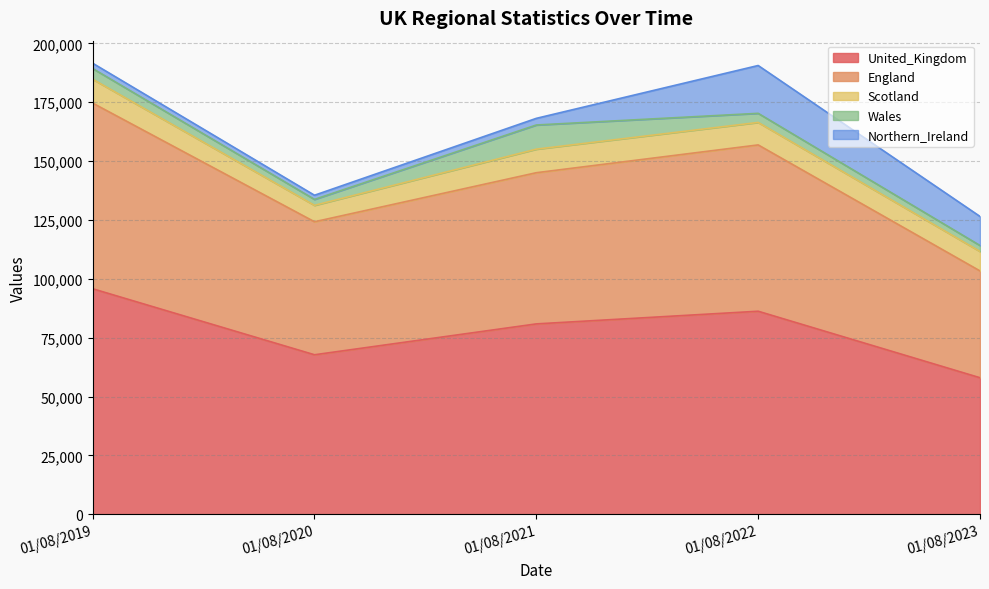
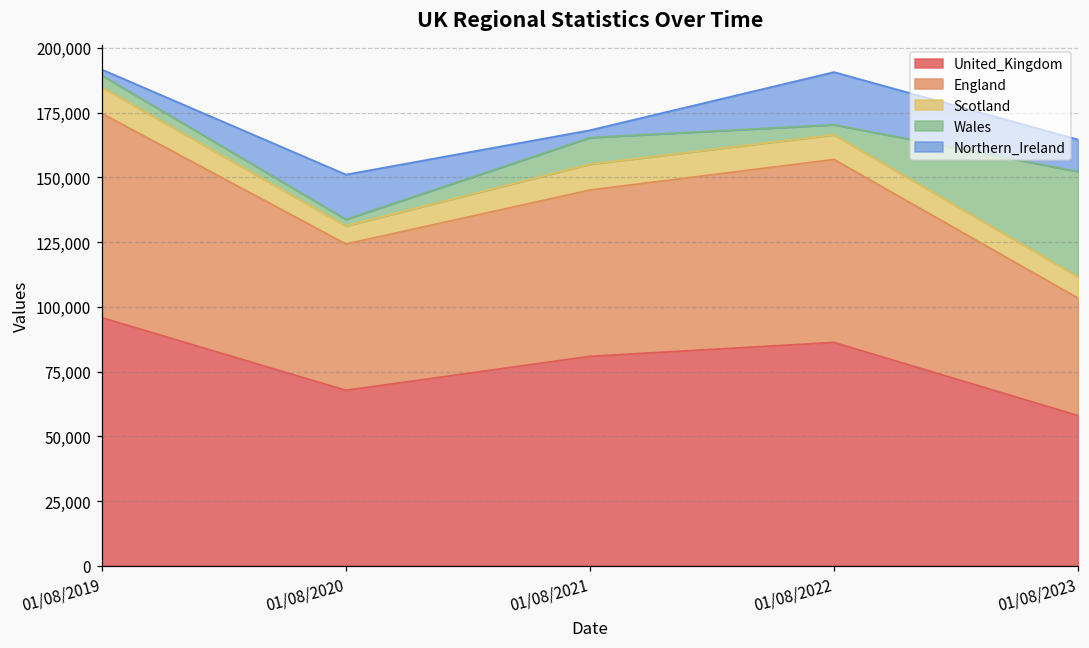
  {
    "Wales": {
      "01/08/2019": "5,000",
      "01/08/2020": "3,000",
      "01/08/2021": "10,000",
      "01/08/2022": "4,000",
-     "01/08/2023": "3,000"
+     "01/08/2023": "41,000"
    },
    "Northern_Ireland": {
      "01/08/2019": "2,000",
-     "01/08/2020": "2,000",
+     "01/08/2020": "17,000",
      "01/08/2021": "3,000",
      "01/08/2022": "20,000",
      "01/08/2023": "12,000"
    }
  }
